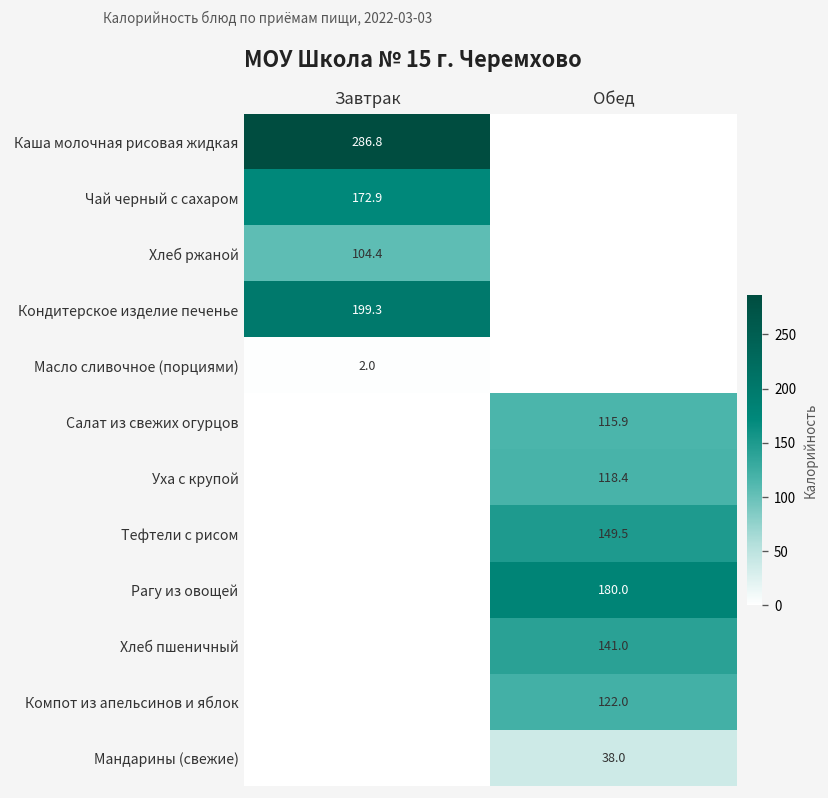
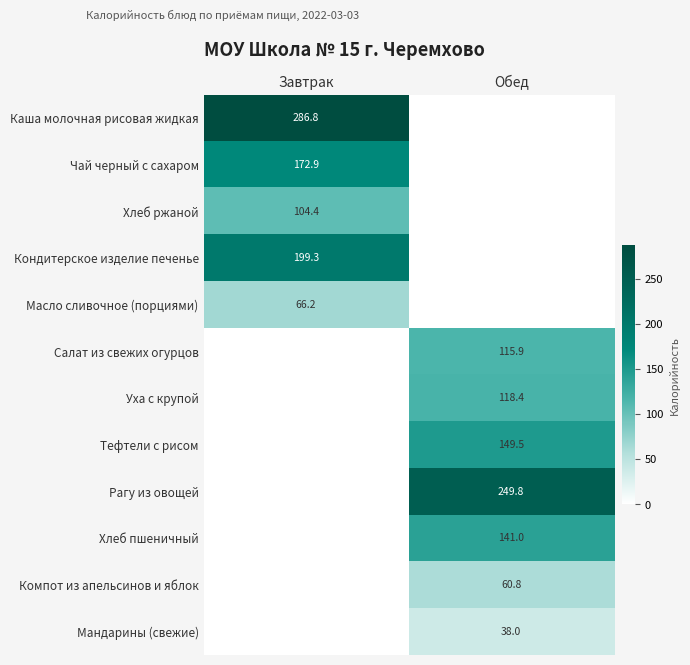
  {
    "Каша молочная рисовая жидкая": {
      "Завтрак": 286.8
    },
    "Чай черный с сахаром": {
      "Завтрак": 172.9
    },
    "Хлеб ржаной": {
      "Завтрак": 104.4
    },
    "Кондитерское изделие печенье": {
      "Завтрак": 199.3
    },
    "Масло сливочное (порциями)": {
-     "Завтрак": 2.0
+     "Завтрак": 66.2
    },
    "Салат из свежих огурцов": {
      "Обед": 115.9
    },
    "Уха с крупой": {
      "Обед": 118.4
    },
    "Тефтели с рисом": {
      "Обед": 149.5
    },
    "Рагу из овощей": {
-     "Обед": 180.0
+     "Обед": 249.8
    },
    "Хлеб пшеничный": {
      "Обед": 141.0
    },
    "Компот из апельсинов и яблок": {
-     "Обед": 122.0
+     "Обед": 60.8
    },
    "Мандарины (свежие)": {
      "Обед": 38.0
    }
  }
